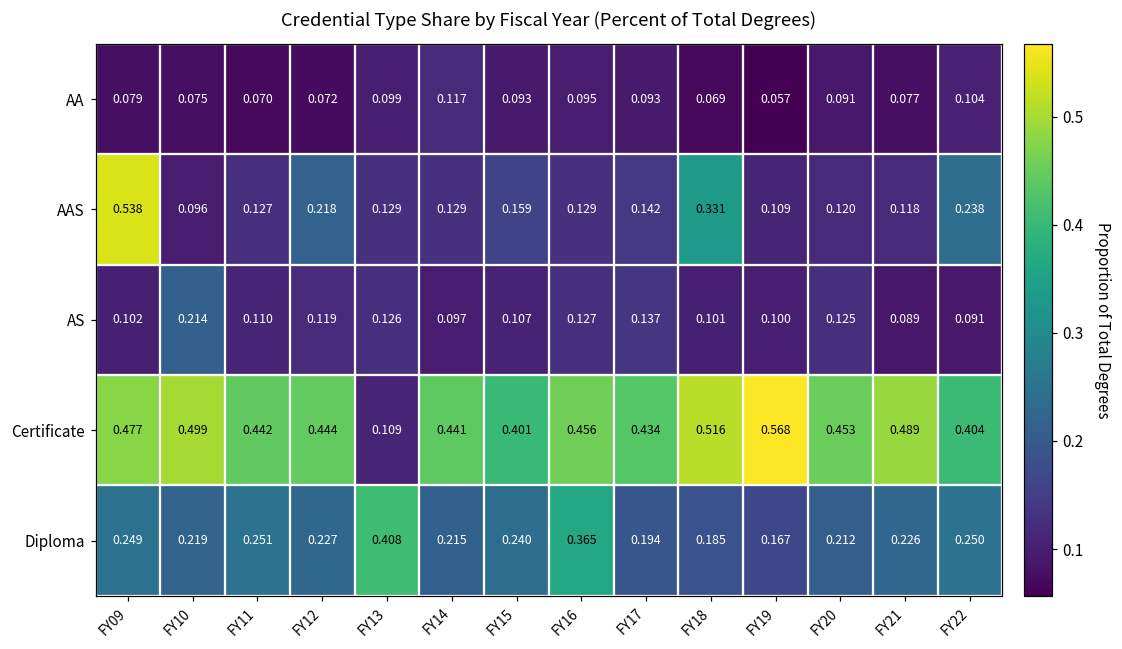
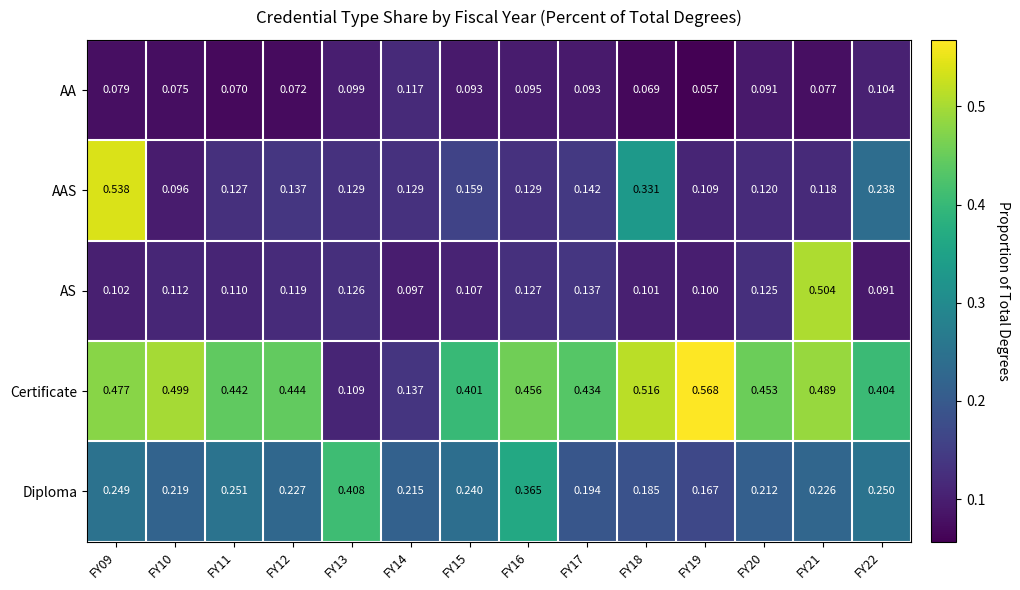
  {
    "AA": {
      "FY09": 0.079,
      "FY10": 0.075,
      "FY11": 0.070,
      "FY12": 0.072,
      "FY13": 0.099,
      "FY14": 0.117,
      "FY15": 0.093,
      "FY16": 0.095,
      "FY17": 0.093,
      "FY18": 0.069,
      "FY19": 0.057,
      "FY20": 0.091,
      "FY21": 0.077,
      "FY22": 0.104
    },
    "AAS": {
      "FY09": 0.538,
      "FY10": 0.096,
      "FY11": 0.127,
-     "FY12": 0.218,
+     "FY12": 0.137,
      "FY13": 0.129,
      "FY14": 0.129,
      "FY15": 0.159,
      "FY16": 0.129,
      "FY17": 0.142,
      "FY18": 0.331,
      "FY19": 0.109,
      "FY20": 0.120,
      "FY21": 0.118,
      "FY22": 0.238
    },
    "AS": {
      "FY09": 0.102,
-     "FY10": 0.214,
+     "FY10": 0.112,
      "FY11": 0.110,
      "FY12": 0.119,
      "FY13": 0.126,
      "FY14": 0.097,
      "FY15": 0.107,
      "FY16": 0.127,
      "FY17": 0.137,
      "FY18": 0.101,
      "FY19": 0.100,
      "FY20": 0.125,
-     "FY21": 0.089,
+     "FY21": 0.504,
      "FY22": 0.091
    },
    "Certificate": {
      "FY09": 0.477,
      "FY10": 0.499,
      "FY11": 0.442,
      "FY12": 0.444,
      "FY13": 0.109,
-     "FY14": 0.441,
+     "FY14": 0.137,
      "FY15": 0.401,
      "FY16": 0.456,
      "FY17": 0.434,
      "FY18": 0.516,
      "FY19": 0.568,
      "FY20": 0.453,
      "FY21": 0.489,
      "FY22": 0.404
    },
    "Diploma": {
      "FY09": 0.249,
      "FY10": 0.219,
      "FY11": 0.251,
      "FY12": 0.227,
      "FY13": 0.408,
      "FY14": 0.215,
      "FY15": 0.240,
      "FY16": 0.365,
      "FY17": 0.194,
      "FY18": 0.185,
      "FY19": 0.167,
      "FY20": 0.212,
      "FY21": 0.226,
      "FY22": 0.250
    }
  }
